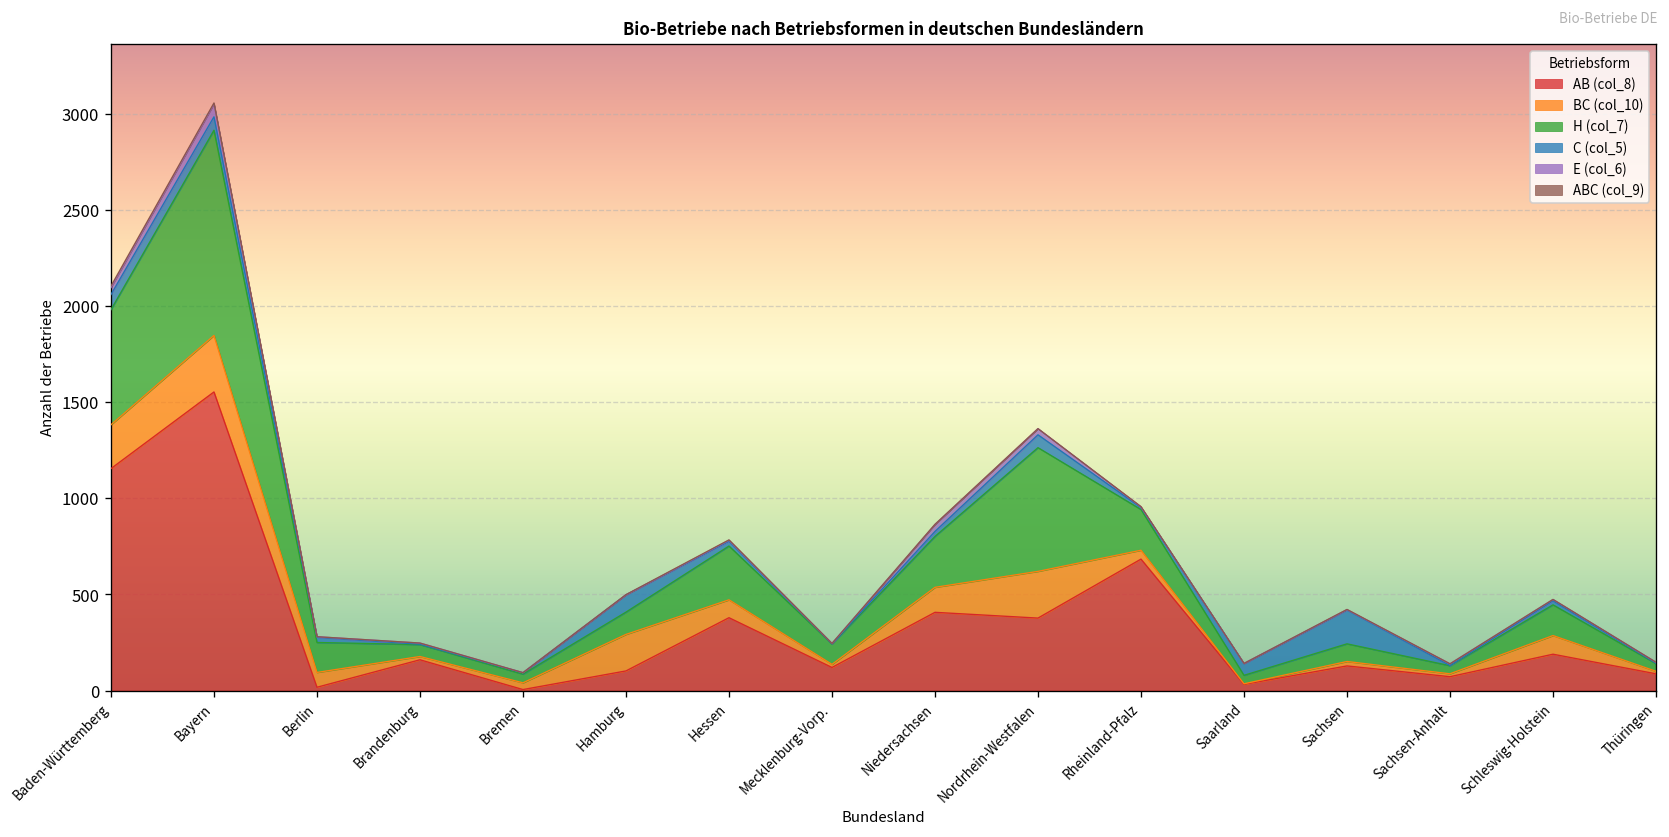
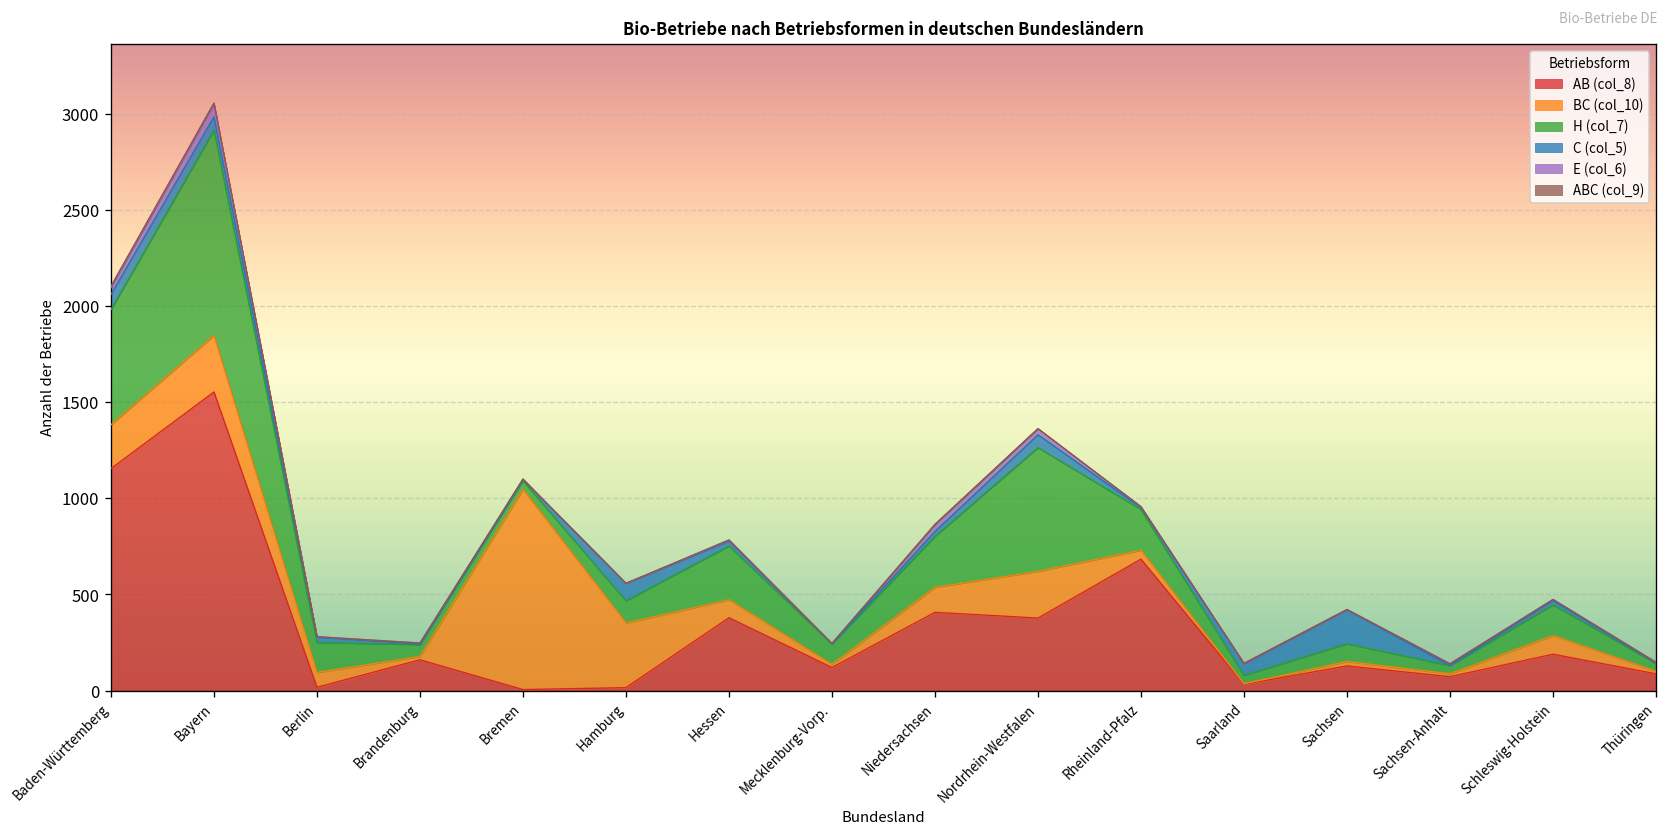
  {
    "AB (col_8)": {
      "Baden-Württemberg": 1160,
      "Bayern": 1550,
      "Berlin": 20,
      "Brandenburg": 160,
      "Bremen": 10,
-     "Hamburg": 100,
+     "Hamburg": 20,
      "Hessen": 380,
      "Niedersachsen": 410,
      "Nordrhein-Westfalen": 380,
      "Rheinland-Pfalz": 680,
      "Sachsen": 130,
      "Schleswig-Holstein": 190
    },
    "BC (col_10)": {
      "Baden-Württemberg": 230,
      "Bayern": 290,
      "Berlin": 80,
      "Brandenburg": 20,
-     "Bremen": 40,
-     "Hamburg": 190,
+     "Bremen": 1040,
+     "Hamburg": 340,
      "Hessen": 90,
      "Niedersachsen": 130,
      "Nordrhein-Westfalen": 240,
      "Rheinland-Pfalz": 50,
      "Sachsen": 20,
      "Schleswig-Holstein": 100
    },
    "H (col_7)": {
      "Baden-Württemberg": 600,
      "Bayern": 1070,
      "Berlin": 160,
      "Hamburg": 120,
      "Hessen": 280,
      "Niedersachsen": 270,
      "Nordrhein-Westfalen": 640,
      "Saarland": 40,
      "Sachsen": 90,
      "Schleswig-Holstein": 160
    },
    "C (col_5)": {
      "Baden-Württemberg": 80,
      "Bayern": 70,
      "Niedersachsen": 30,
      "Nordrhein-Westfalen": 70
    }
  }
